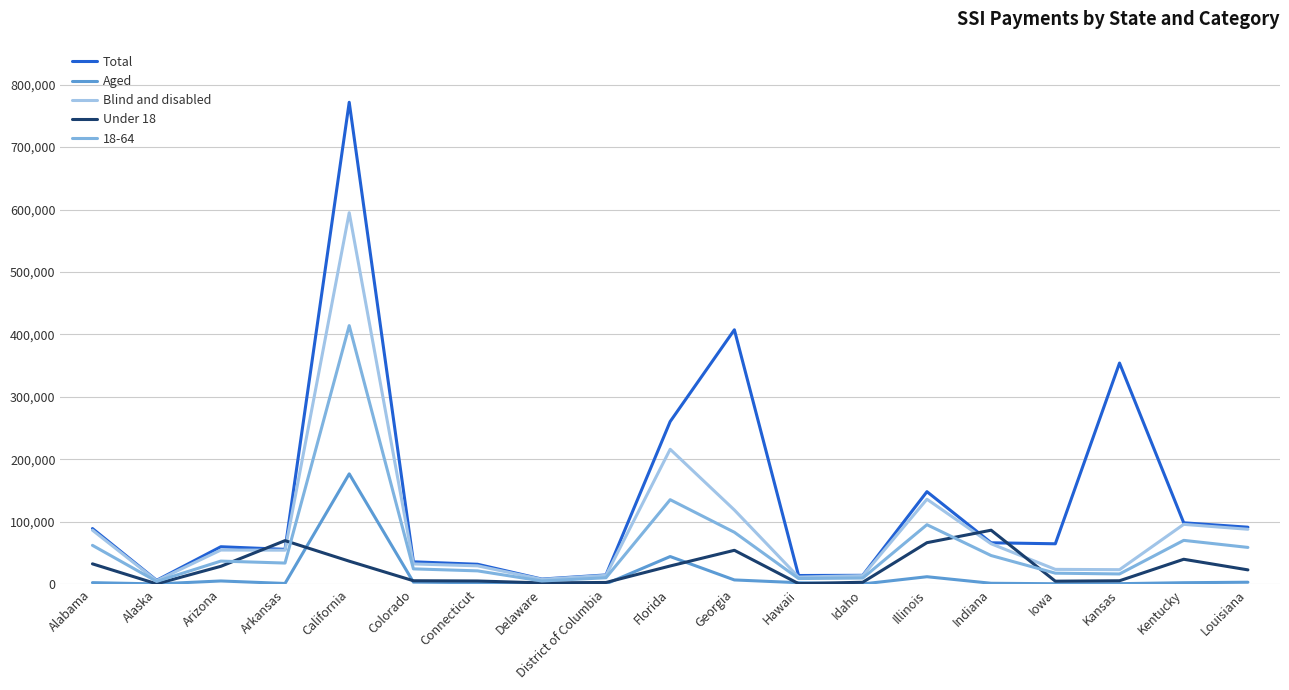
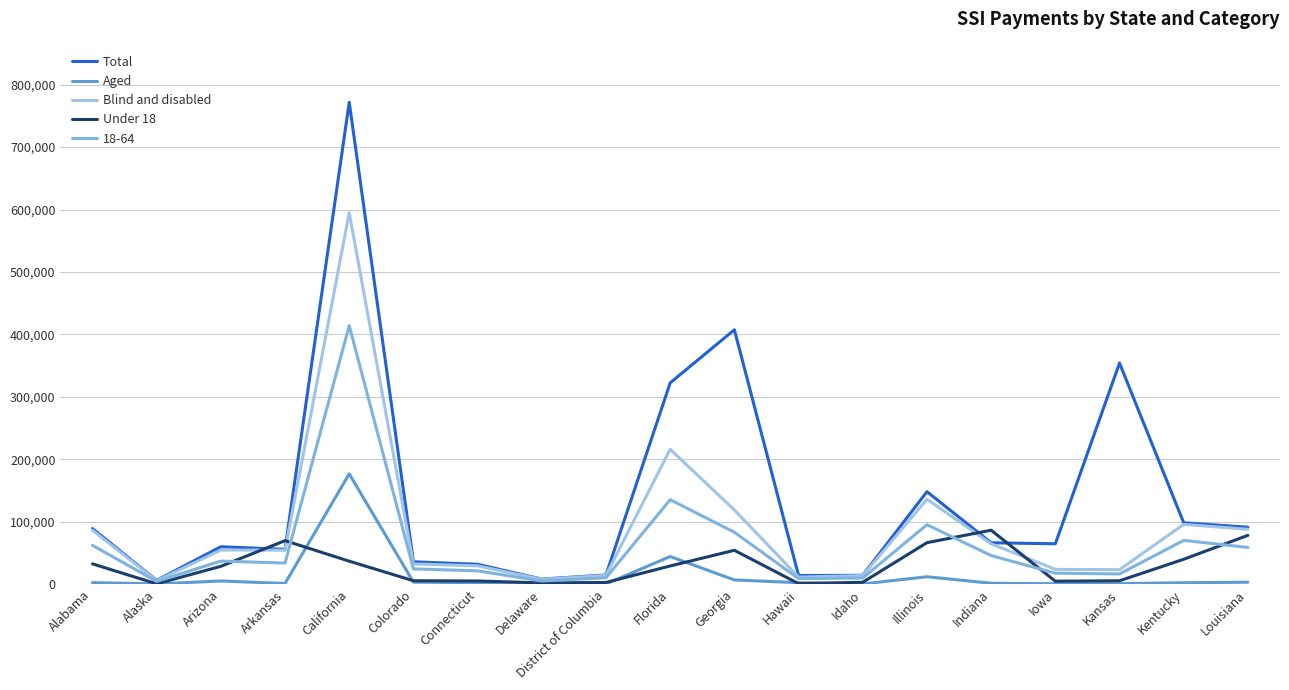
  {
    "Total": {
      "Arizona": "60,000",
      "California": "770,000",
-     "Florida": "260,000",
+     "Florida": "320,000",
      "Georgia": "410,000",
      "Illinois": "150,000",
      "Iowa": "60,000",
      "Kansas": "350,000"
    },
    "Under 18": {
      "Alabama": "30,000",
      "Arizona": "30,000",
      "Arkansas": "70,000",
      "California": "40,000",
      "Florida": "30,000",
      "Georgia": "50,000",
      "Illinois": "70,000",
      "Indiana": "90,000",
      "Kansas": "10,000",
      "Kentucky": "40,000",
-     "Louisiana": "20,000"
+     "Louisiana": "80,000"
    }
  }
